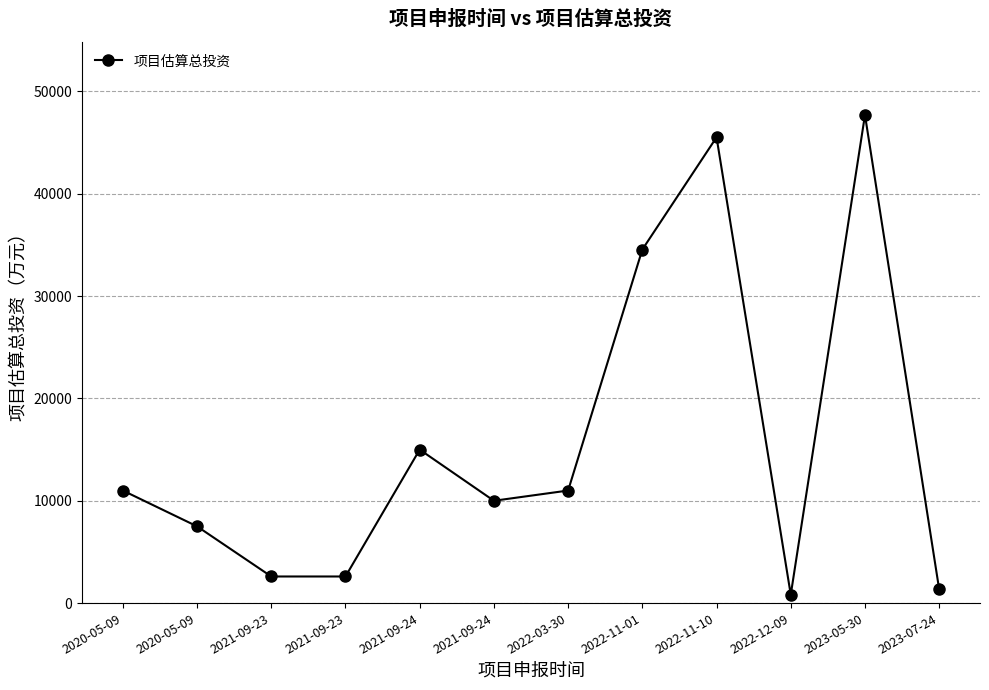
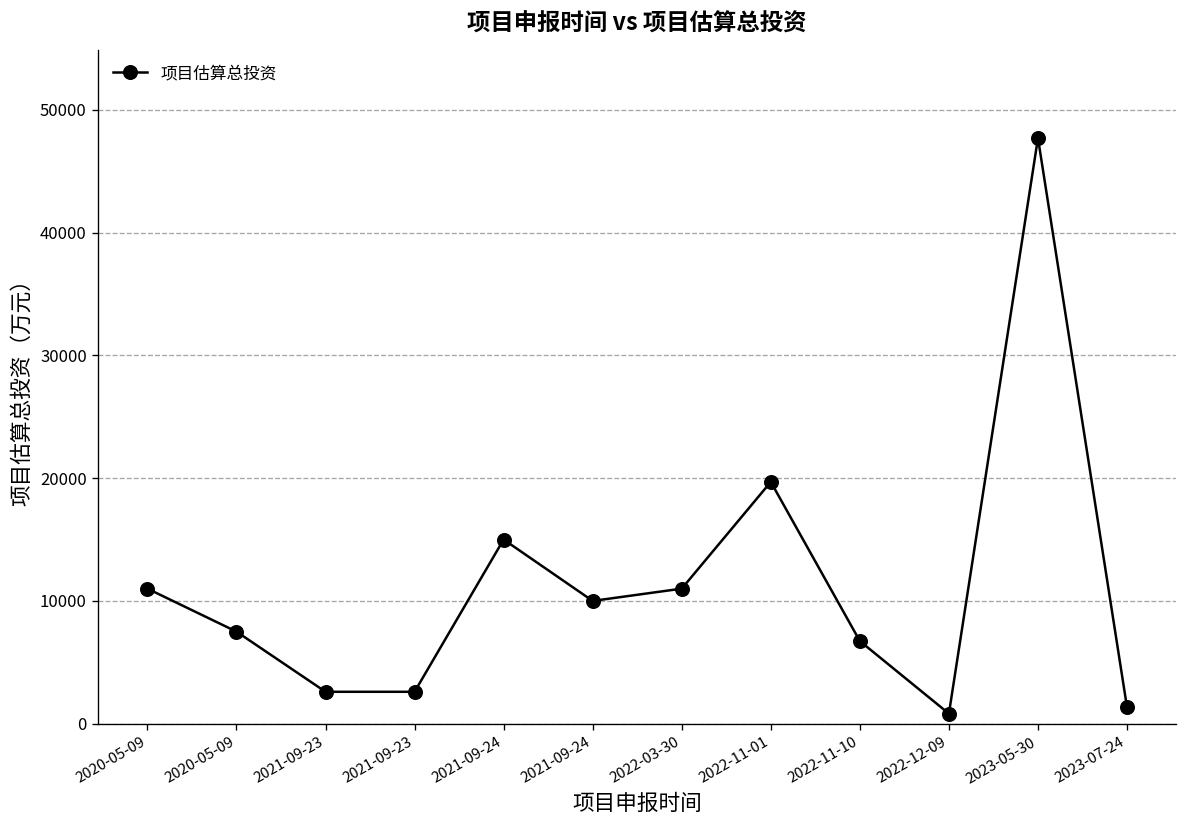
  {
    "2022-03-30": 11000,
-   "2022-11-01": 34600,
-   "2022-11-10": 45500,
+   "2022-11-01": 19700,
+   "2022-11-10": 6700,
    "2022-12-09": 800,
    "2023-05-30": 47700,
    "2023-07-24": 1300
  }
